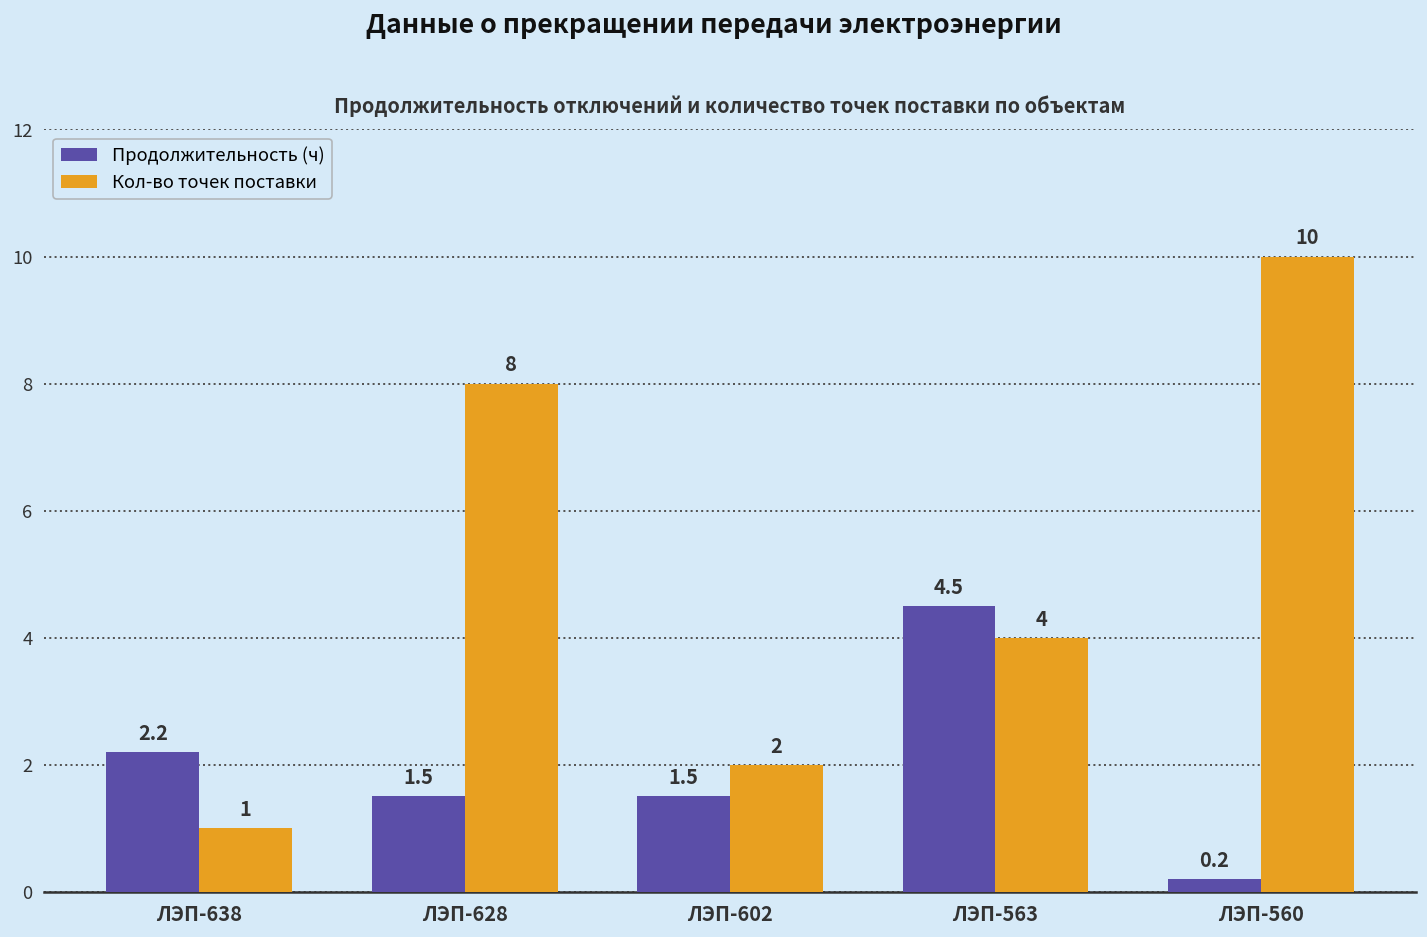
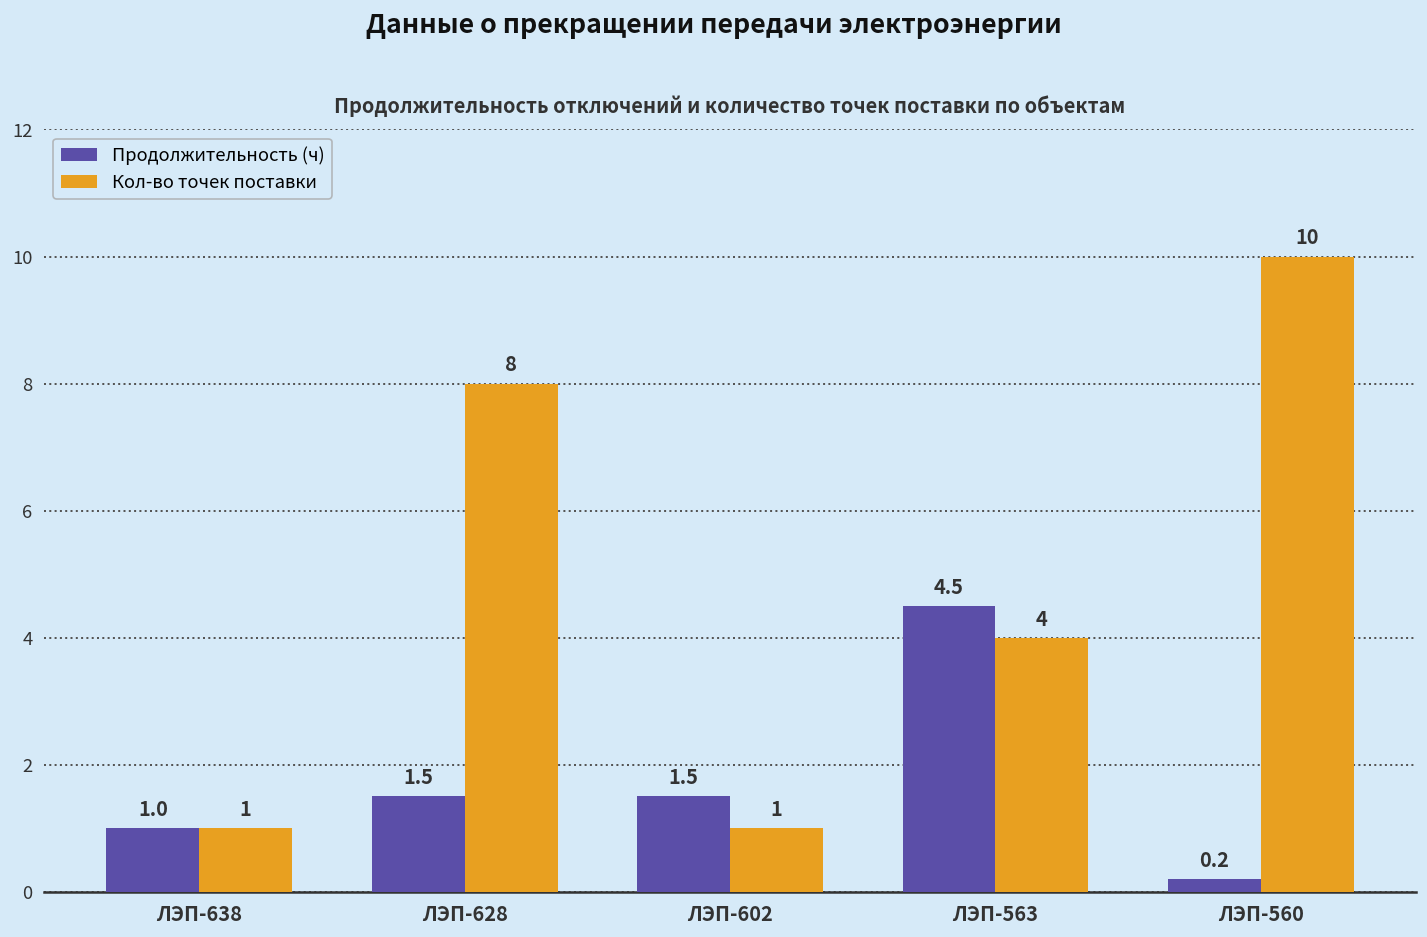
  {
    "Продолжительность (ч)": {
-     "ЛЭП-638": 2.2,
+     "ЛЭП-638": 1.0,
      "ЛЭП-628": 1.5,
      "ЛЭП-602": 1.5,
      "ЛЭП-563": 4.5,
      "ЛЭП-560": 0.2
    },
    "Кол-во точек поставки": {
      "ЛЭП-638": 1,
      "ЛЭП-628": 8,
-     "ЛЭП-602": 2,
+     "ЛЭП-602": 1,
      "ЛЭП-563": 4,
      "ЛЭП-560": 10
    }
  }
